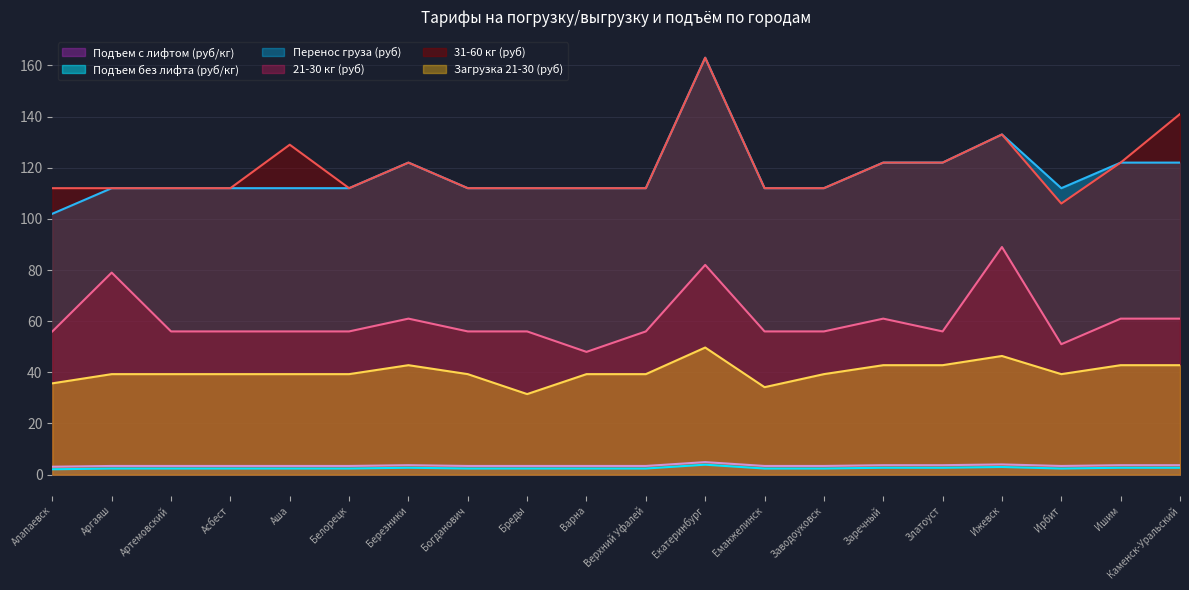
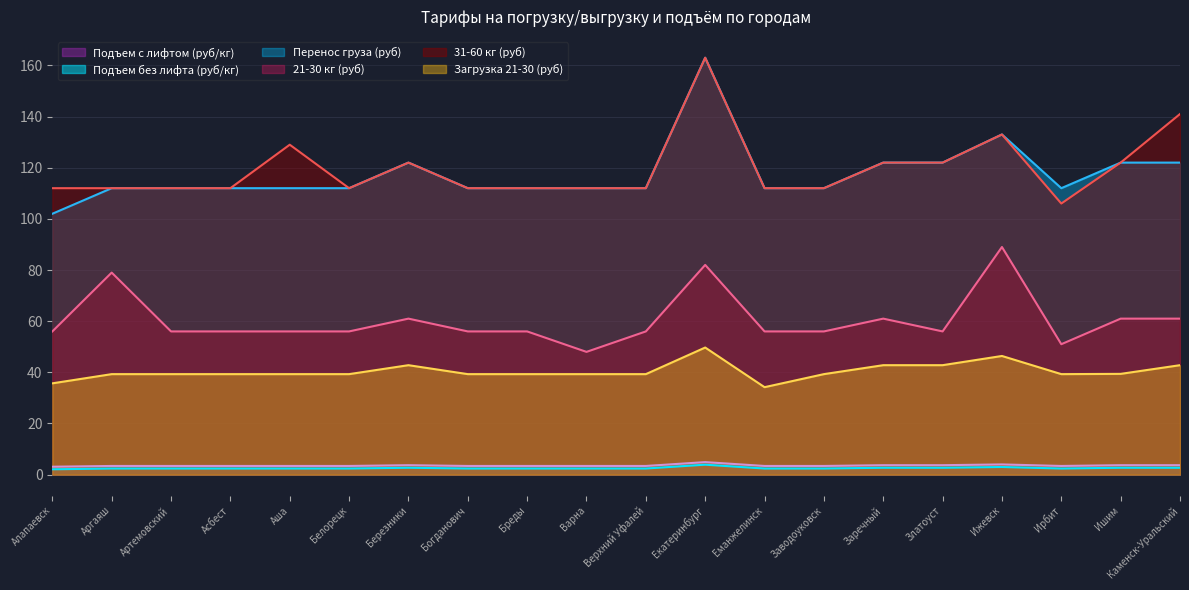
  {
    "Подъем с лифтом (руб/кг)": {
      "Алапаевск": 3,
      "Екатеринбург": 5,
      "Ижевск": 4
    },
    "21-30 кг (руб)": {
      "Алапаевск": 56,
      "Аргаяш": 79,
      "Артемовский": 56,
      "Асбест": 56,
      "Аша": 56,
      "Белорецк": 56,
      "Березники": 61,
      "Богданович": 56,
      "Бреды": 56,
      "Варна": 48,
      "Верхний Уфалей": 56,
      "Екатеринбург": 82,
      "Еманжелинск": 56,
      "Заводоуковск": 56,
      "Заречный": 61,
      "Златоуст": 56,
      "Ижевск": 89,
      "Ирбит": 51,
      "Ишим": 61,
      "Каменск-Уральский": 61
    },
    "31-60 кг (руб)": {
      "Алапаевск": 112,
      "Аша": 129,
      "Ирбит": 106,
      "Каменск-Уральский": 141
    },
    "Загрузка 21-30 (руб)": {
      "Алапаевск": 36,
      "Аргаяш": 39,
      "Артемовский": 39,
      "Асбест": 39,
      "Аша": 39,
      "Белорецк": 39,
      "Березники": 43,
      "Богданович": 39,
-     "Бреды": 32,
+     "Бреды": 39,
      "Варна": 39,
      "Верхний Уфалей": 39,
      "Екатеринбург": 50,
      "Еманжелинск": 34,
      "Заводоуковск": 39,
      "Заречный": 43,
      "Златоуст": 43,
      "Ижевск": 46,
      "Ирбит": 39,
-     "Ишим": 43,
+     "Ишим": 39,
      "Каменск-Уральский": 43
    }
  }
